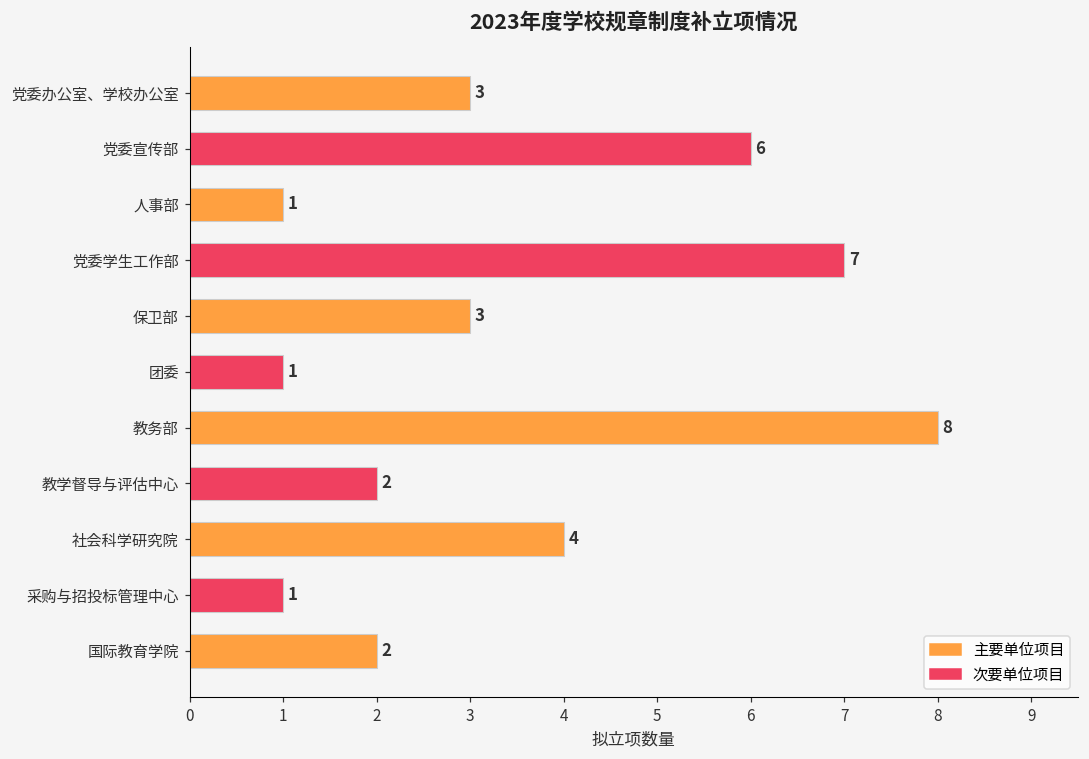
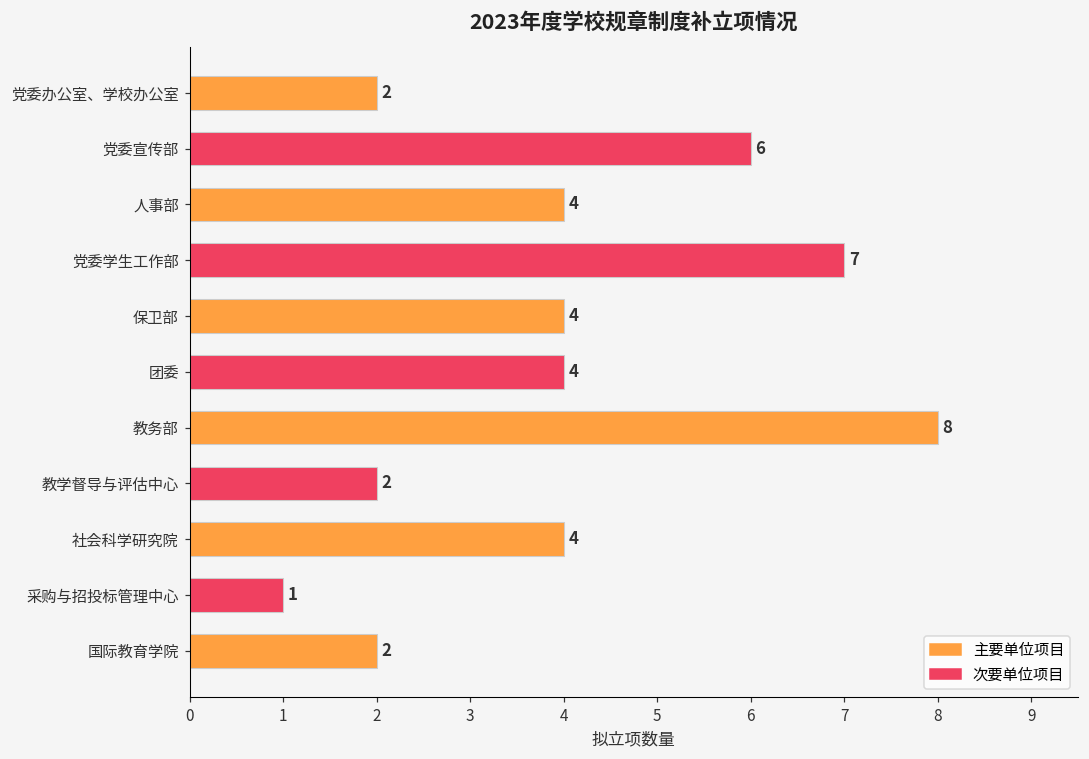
  {
-   "党委办公室、学校办公室": 3,
+   "党委办公室、学校办公室": 2,
    "党委宣传部": 6,
-   "人事部": 1,
+   "人事部": 4,
    "党委学生工作部": 7,
-   "保卫部": 3,
-   "团委": 1,
+   "保卫部": 4,
+   "团委": 4,
    "教务部": 8,
    "教学督导与评估中心": 2,
    "社会科学研究院": 4,
    "采购与招投标管理中心": 1,
    "国际教育学院": 2
  }
